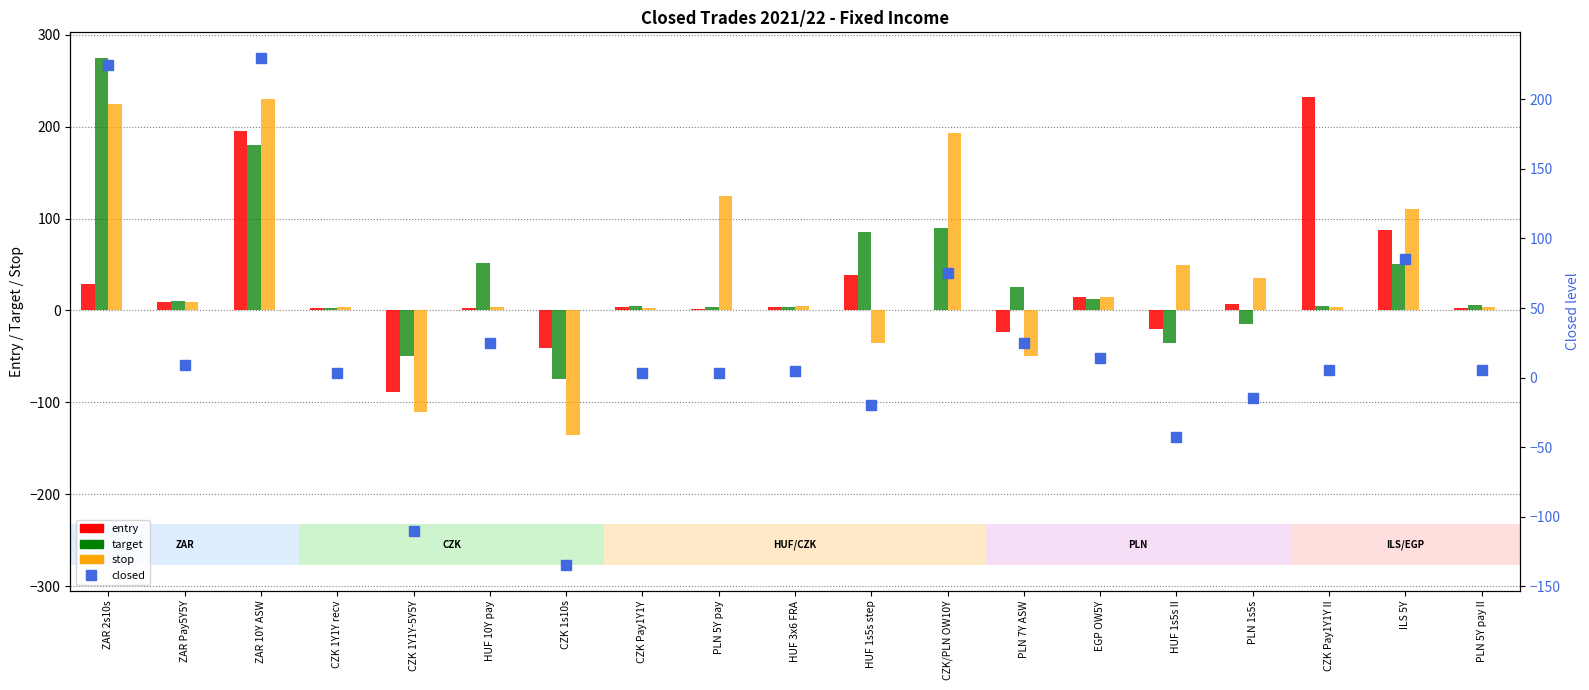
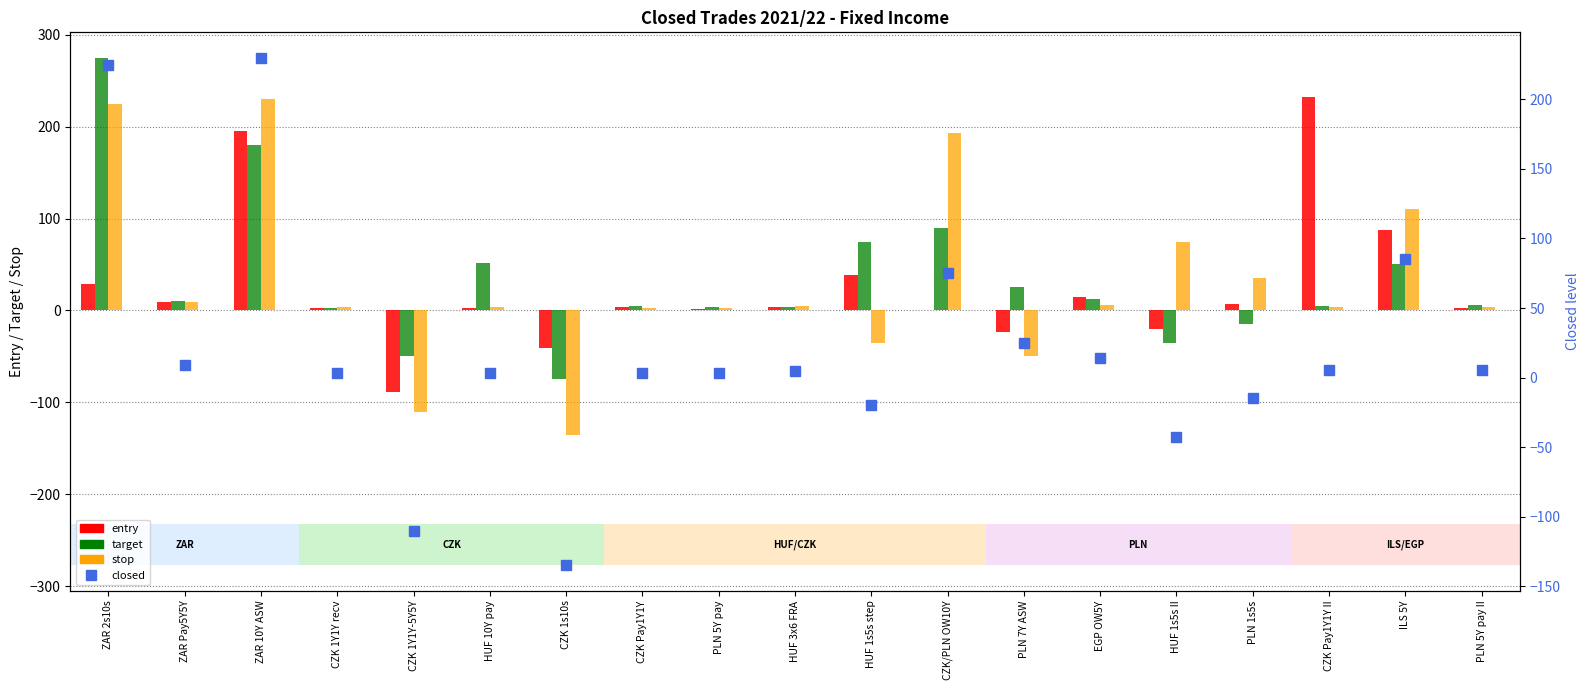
  {
    "entry": {
      "ZAR 2s10s": 30,
      "ZAR Pay5Y5Y": 10,
      "ZAR 10Y ASW": 200,
      "CZK 1Y1Y recv": 0,
      "CZK 1Y1Y-5Y5Y": -90,
      "HUF 10Y pay": 0,
      "CZK 1s10s": -40,
      "CZK Pay1Y1Y": 0,
      "HUF 3x6 FRA": 0,
      "HUF 1s5s step": 40,
      "CZK/PLN OW10Y": 0,
      "PLN 7Y ASW": -20,
      "EGP OW5Y": 10,
      "HUF 1s5s II": -20,
      "PLN 1s5s": 10,
      "CZK Pay1Y1Y II": 230,
      "ILS 5Y": 90,
      "PLN 5Y pay II": 0
    },
    "target": {
      "ZAR 2s10s": 280,
      "ZAR Pay5Y5Y": 10,
      "ZAR 10Y ASW": 180,
      "CZK 1Y1Y recv": 0,
      "CZK 1Y1Y-5Y5Y": -50,
      "HUF 10Y pay": 50,
      "CZK 1s10s": -80,
      "CZK Pay1Y1Y": 0,
      "PLN 5Y pay": 0,
      "HUF 3x6 FRA": 0,
-     "HUF 1s5s step": 90,
+     "HUF 1s5s step": 80,
      "CZK/PLN OW10Y": 90,
      "PLN 7Y ASW": 30,
      "EGP OW5Y": 10,
      "HUF 1s5s II": -40,
      "PLN 1s5s": -20,
      "CZK Pay1Y1Y II": 0,
      "ILS 5Y": 50,
      "PLN 5Y pay II": 10
    },
    "stop": {
      "ZAR 2s10s": 230,
      "ZAR Pay5Y5Y": 10,
      "ZAR 10Y ASW": 230,
      "CZK 1Y1Y recv": 0,
      "CZK 1Y1Y-5Y5Y": -110,
      "HUF 10Y pay": 0,
      "CZK 1s10s": -140,
      "CZK Pay1Y1Y": 0,
-     "PLN 5Y pay": 120,
+     "PLN 5Y pay": 0,
      "HUF 3x6 FRA": 0,
      "HUF 1s5s step": -40,
      "CZK/PLN OW10Y": 190,
      "PLN 7Y ASW": -50,
-     "EGP OW5Y": 20,
-     "HUF 1s5s II": 50,
+     "EGP OW5Y": 10,
+     "HUF 1s5s II": 80,
      "PLN 1s5s": 40,
      "CZK Pay1Y1Y II": 0,
      "ILS 5Y": 110,
      "PLN 5Y pay II": 0
    },
    "closed": {
      "ZAR 2s10s": 225,
      "ZAR Pay5Y5Y": 9,
      "ZAR 10Y ASW": 230,
      "CZK 1Y1Y recv": 3,
      "CZK 1Y1Y-5Y5Y": -110,
-     "HUF 10Y pay": 25,
+     "HUF 10Y pay": 4,
      "CZK 1s10s": -135,
      "CZK Pay1Y1Y": 4,
      "PLN 5Y pay": 3,
      "HUF 3x6 FRA": 5,
      "HUF 1s5s step": -20,
      "CZK/PLN OW10Y": 75,
      "PLN 7Y ASW": 25,
      "EGP OW5Y": 14,
      "HUF 1s5s II": -43,
      "PLN 1s5s": -15,
      "CZK Pay1Y1Y II": 5,
      "ILS 5Y": 85,
      "PLN 5Y pay II": 6
    }
  }
